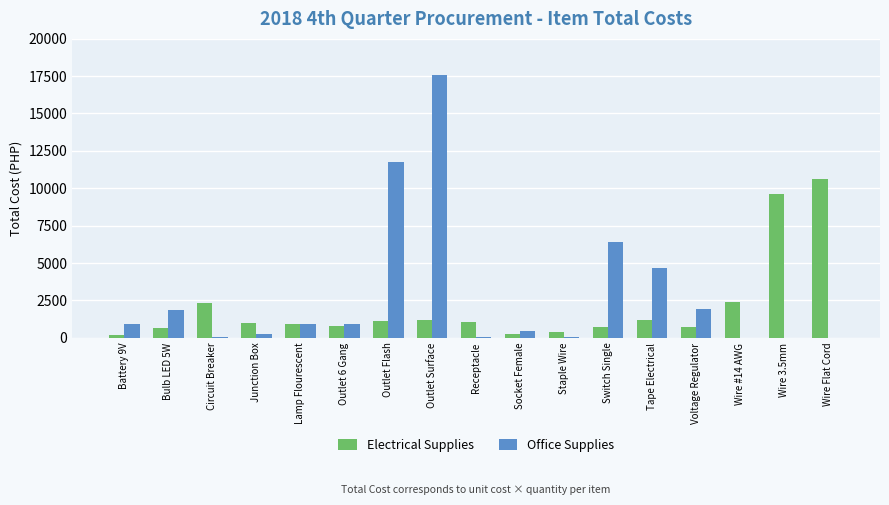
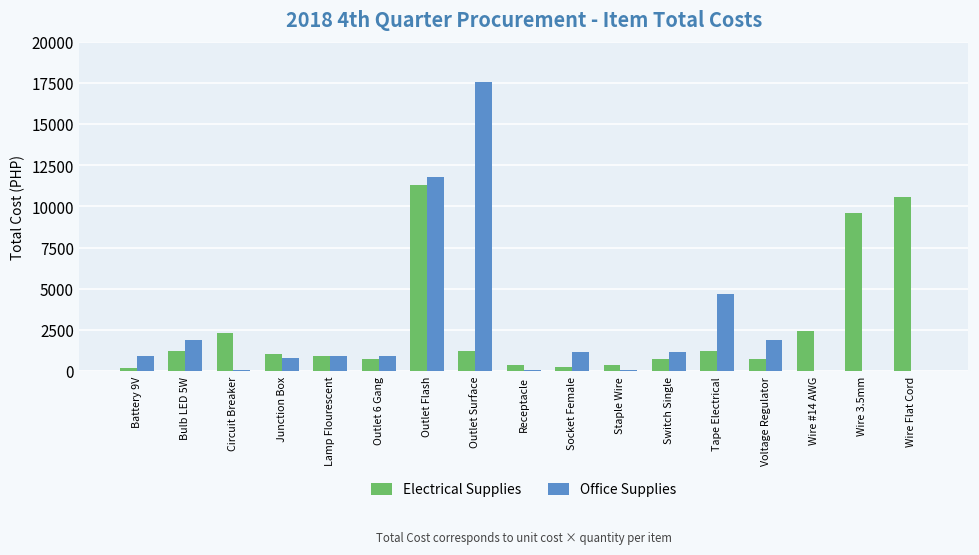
  {
    "Electrical Supplies": {
      "Battery 9V": 200,
-     "Bulb LED 5W": 600,
+     "Bulb LED 5W": 1200,
      "Circuit Breaker": 2300,
      "Junction Box": 1000,
      "Lamp Flourescent": 900,
      "Outlet 6 Gang": 800,
-     "Outlet Flash": 1100,
+     "Outlet Flash": 11300,
      "Outlet Surface": 1200,
-     "Receptacle": 1000,
+     "Receptacle": 300,
      "Socket Female": 200,
      "Staple Wire": 400,
      "Switch Single": 700,
      "Tape Electrical": 1200,
      "Voltage Regulator": 700,
      "Wire #14 AWG": 2400,
      "Wire 3.5mm": 9600,
      "Wire Flat Cord": 10600
    },
    "Office Supplies": {
      "Battery 9V": 900,
      "Bulb LED 5W": 1900,
-     "Junction Box": 300,
+     "Junction Box": 800,
      "Lamp Flourescent": 900,
      "Outlet 6 Gang": 900,
      "Outlet Flash": 11800,
      "Outlet Surface": 17600,
-     "Socket Female": 500,
-     "Switch Single": 6400,
+     "Socket Female": 1100,
+     "Switch Single": 1100,
      "Tape Electrical": 4700,
      "Voltage Regulator": 1900,
      "Wire #14 AWG": 0,
      "Wire 3.5mm": 0,
      "Wire Flat Cord": 0
    }
  }
